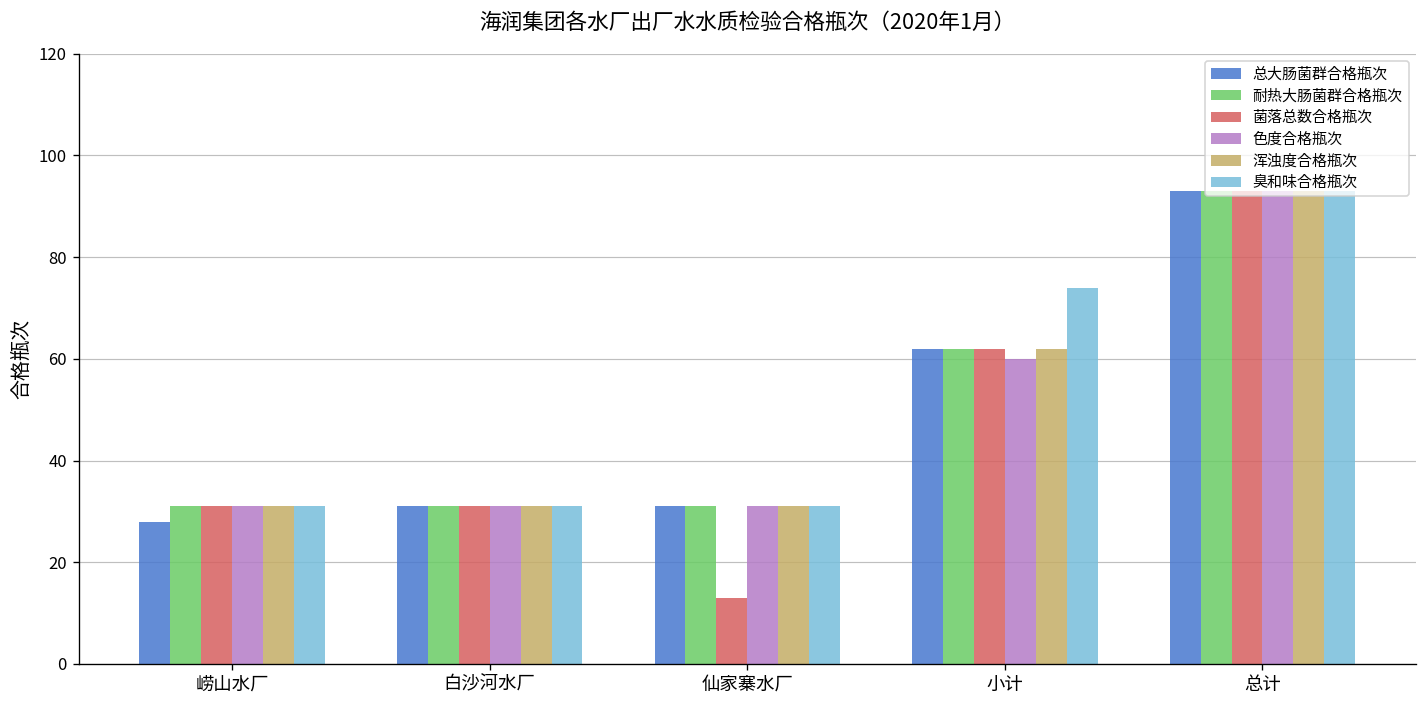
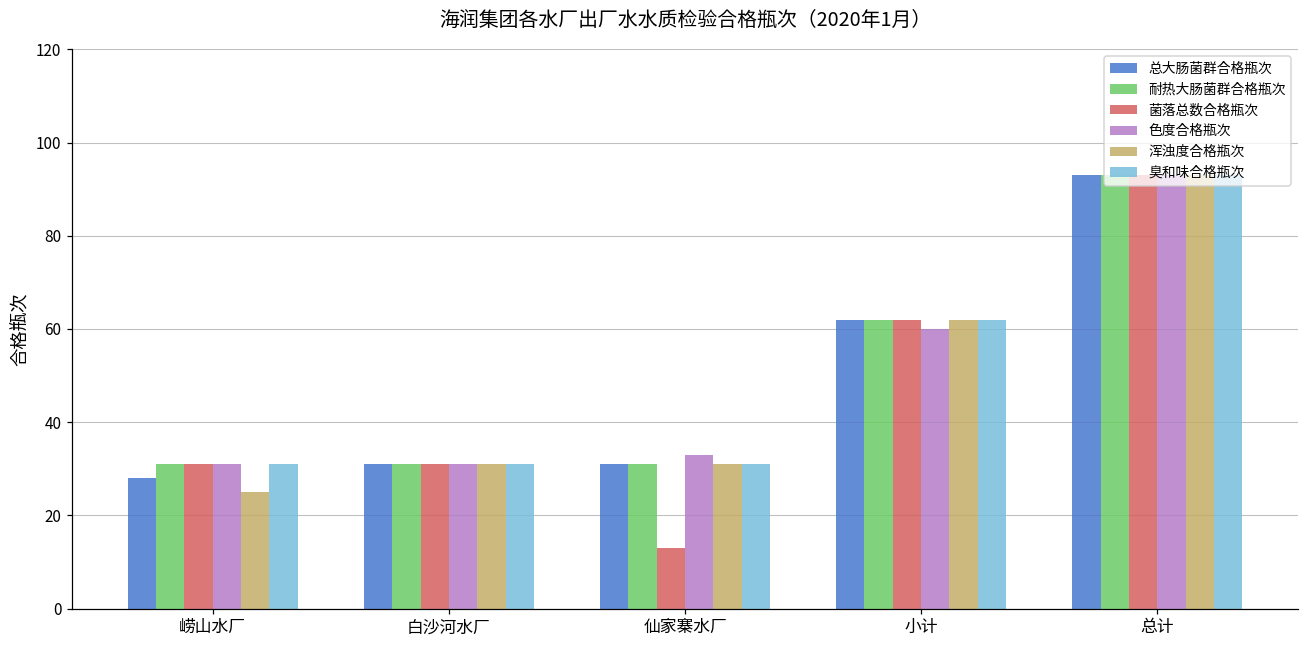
  {
    "总大肠菌群合格瓶次": {
      "崂山水厂": 28,
      "白沙河水厂": 31,
      "仙家寨水厂": 31,
      "小计": 62,
      "总计": 93
    },
    "耐热大肠菌群合格瓶次": {
      "崂山水厂": 31,
      "白沙河水厂": 31,
      "仙家寨水厂": 31,
      "小计": 62
    },
    "菌落总数合格瓶次": {
      "崂山水厂": 31,
      "白沙河水厂": 31,
      "仙家寨水厂": 13,
      "小计": 62
    },
    "色度合格瓶次": {
      "崂山水厂": 31,
      "白沙河水厂": 31,
-     "仙家寨水厂": 31,
+     "仙家寨水厂": 33,
      "小计": 60
    },
    "浑浊度合格瓶次": {
-     "崂山水厂": 31,
+     "崂山水厂": 25,
      "白沙河水厂": 31,
      "仙家寨水厂": 31,
      "小计": 62
    },
    "臭和味合格瓶次": {
      "崂山水厂": 31,
      "白沙河水厂": 31,
      "仙家寨水厂": 31,
-     "小计": 74
+     "小计": 62
    }
  }
